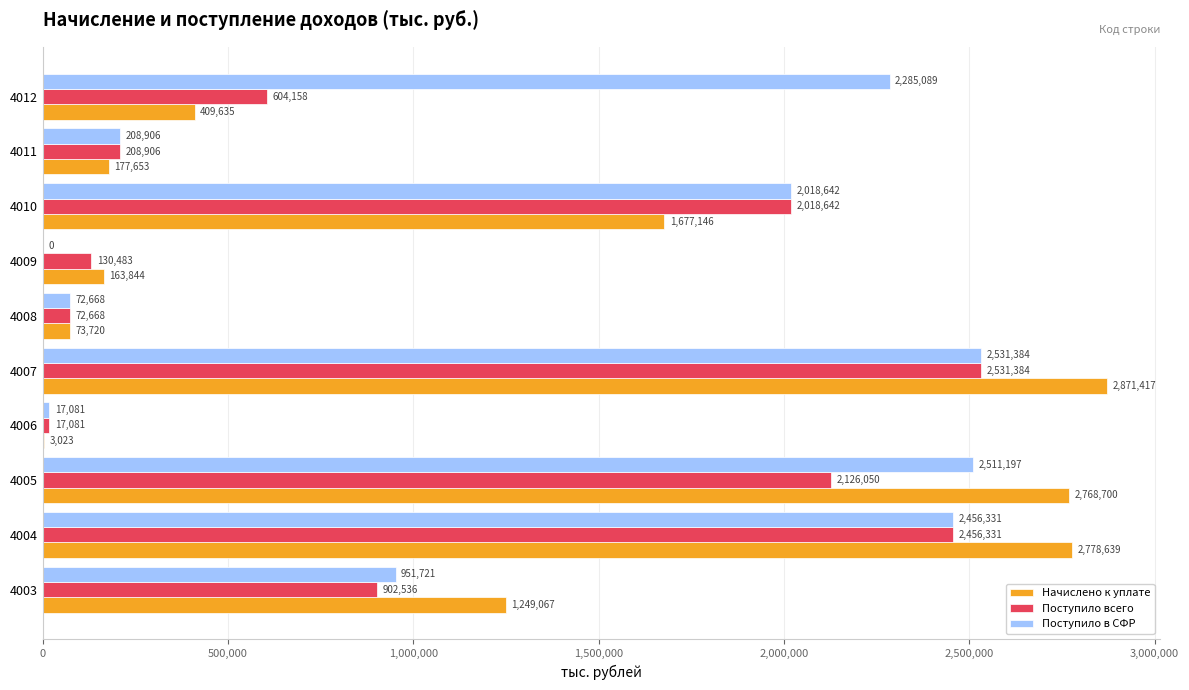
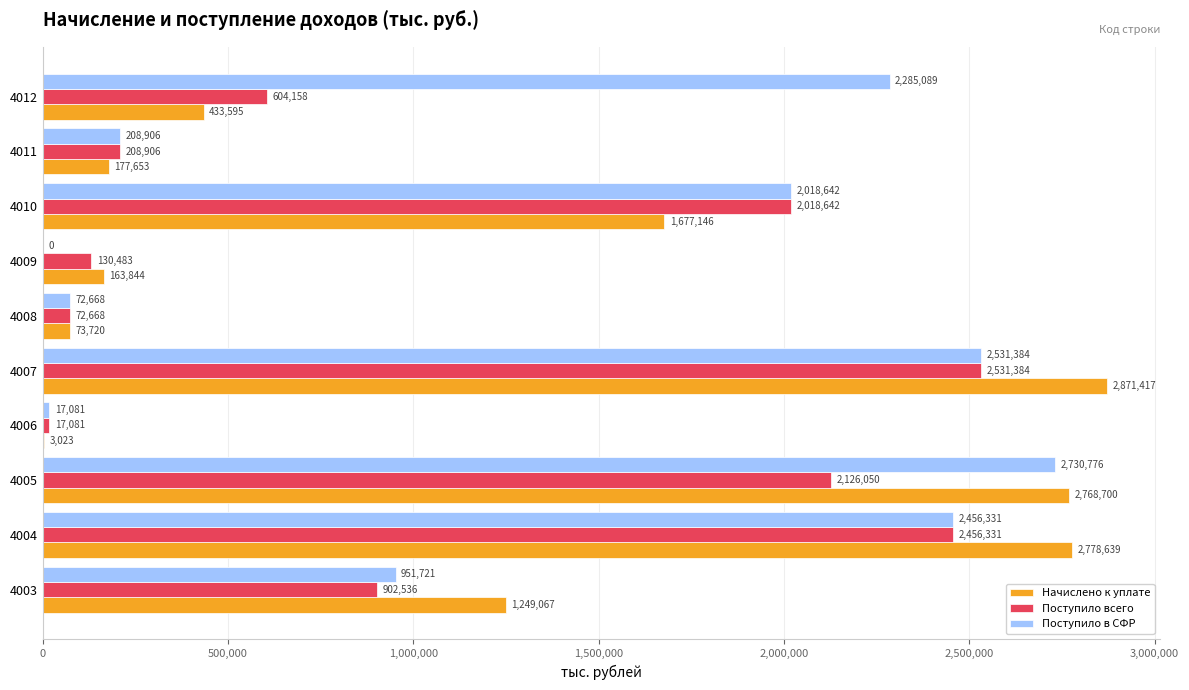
  {
    "Начислено к уплате": {
-     "4012": "409,635",
+     "4012": "433,595",
      "4011": "177,653",
      "4010": "1,677,146",
      "4009": "163,844",
      "4008": "73,720",
      "4007": "2,871,417",
      "4006": "3,023",
      "4005": "2,768,700",
      "4004": "2,778,639",
      "4003": "1,249,067"
    },
    "Поступило всего": {
      "4012": "604,158",
      "4011": "208,906",
      "4010": "2,018,642",
      "4009": "130,483",
      "4008": "72,668",
      "4007": "2,531,384",
      "4006": "17,081",
      "4005": "2,126,050",
      "4004": "2,456,331",
      "4003": "902,536"
    },
    "Поступило в СФР": {
      "4012": "2,285,089",
      "4011": "208,906",
      "4010": "2,018,642",
      "4009": "0",
      "4008": "72,668",
      "4007": "2,531,384",
      "4006": "17,081",
-     "4005": "2,511,197",
+     "4005": "2,730,776",
      "4004": "2,456,331",
      "4003": "951,721"
    }
  }
